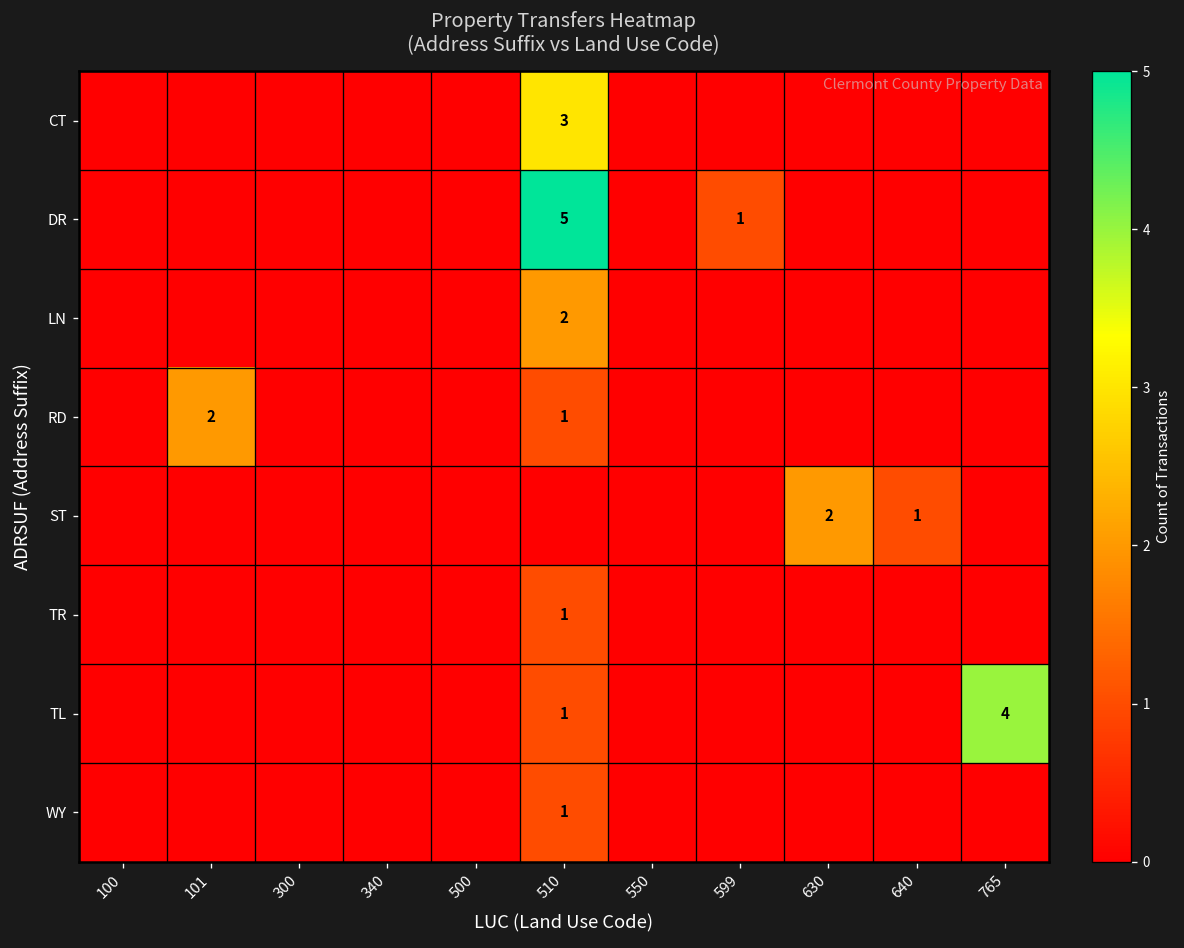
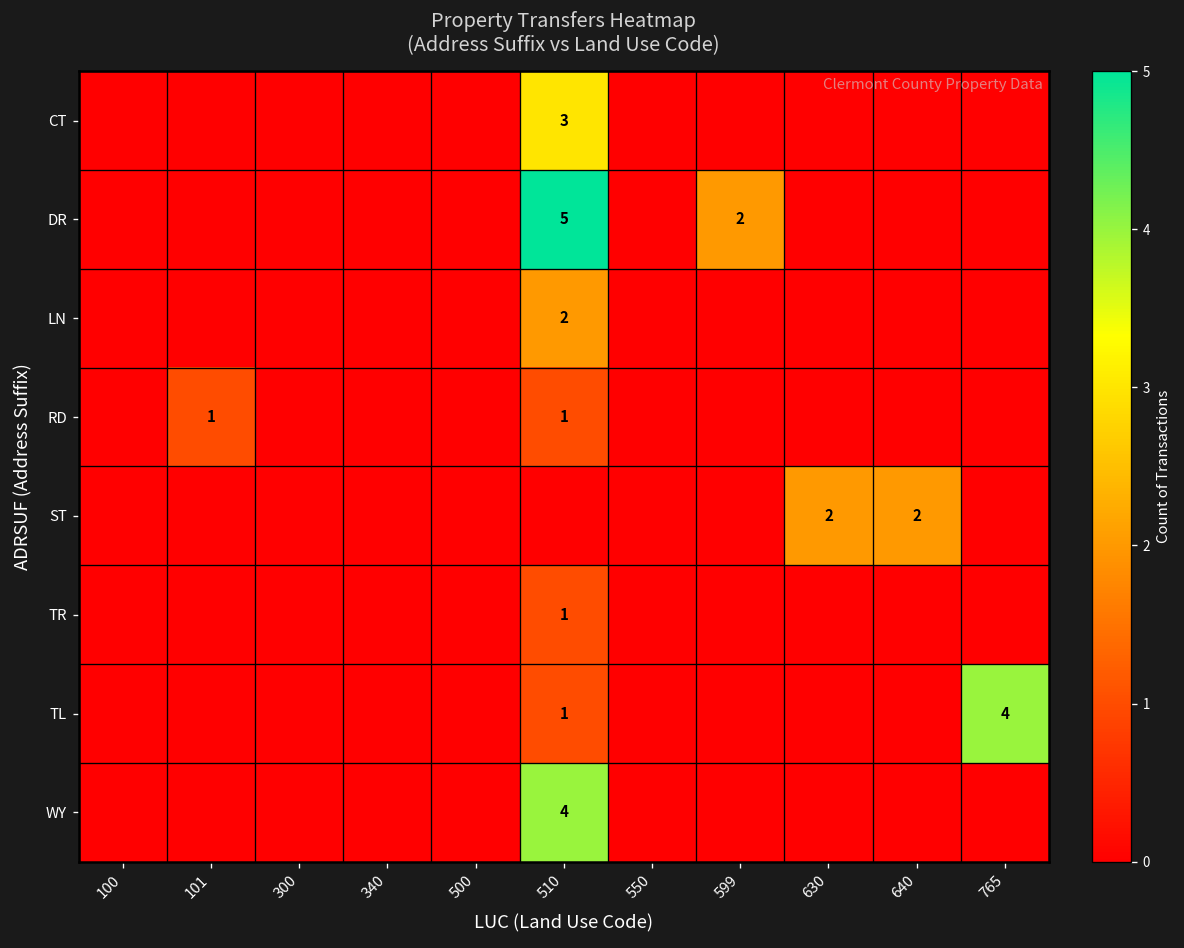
  {
    "CT": {
      "510": 3
    },
    "DR": {
      "510": 5,
-     "599": 1
+     "599": 2
    },
    "LN": {
      "510": 2
    },
    "RD": {
-     "101": 2,
+     "101": 1,
      "510": 1
    },
    "ST": {
      "630": 2,
-     "640": 1
+     "640": 2
    },
    "TR": {
      "510": 1
    },
    "TL": {
      "510": 1,
      "765": 4
    },
    "WY": {
-     "510": 1
+     "510": 4
    }
  }
